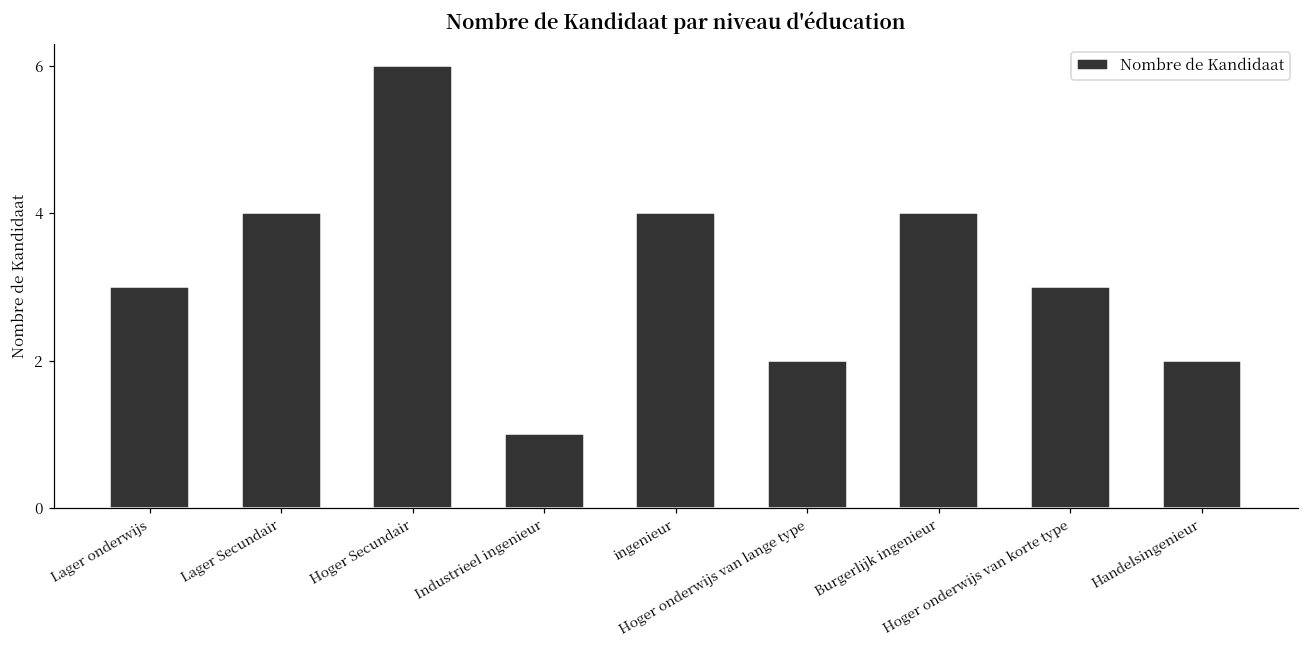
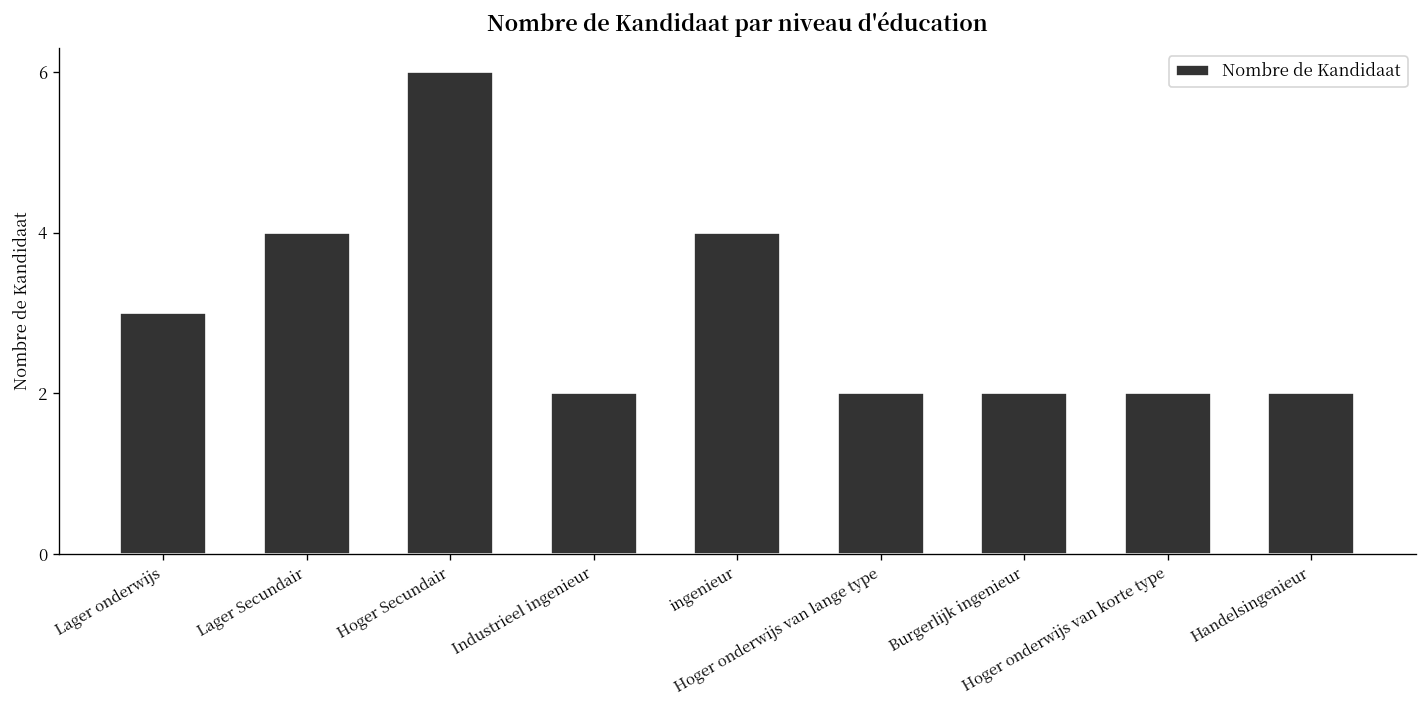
  {
    "Lager onderwijs": 3,
    "Lager Secundair": 4,
    "Hoger Secundair": 6,
-   "Industrieel ingenieur": 1,
+   "Industrieel ingenieur": 2,
    "ingenieur": 4,
    "Hoger onderwijs van lange type": 2,
-   "Burgerlijk ingenieur": 4,
-   "Hoger onderwijs van korte type": 3,
+   "Burgerlijk ingenieur": 2,
+   "Hoger onderwijs van korte type": 2,
    "Handelsingenieur": 2
  }
